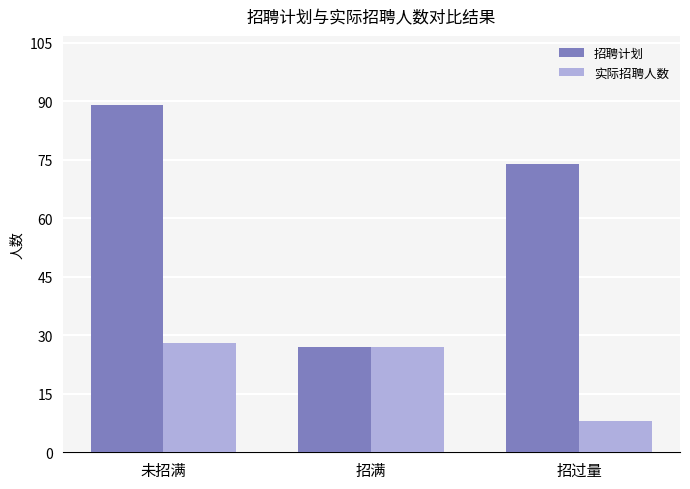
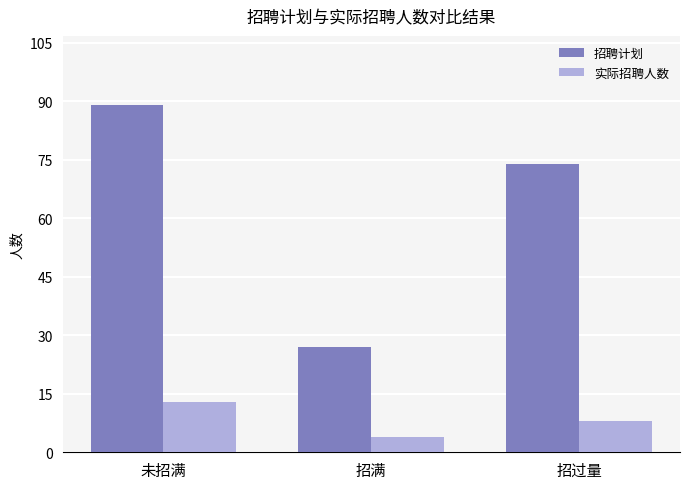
  {
    "招聘计划": {
      "未招满": 89,
      "招满": 27,
      "招过量": 74
    },
    "实际招聘人数": {
-     "未招满": 28,
-     "招满": 27,
+     "未招满": 13,
+     "招满": 4,
      "招过量": 8
    }
  }
